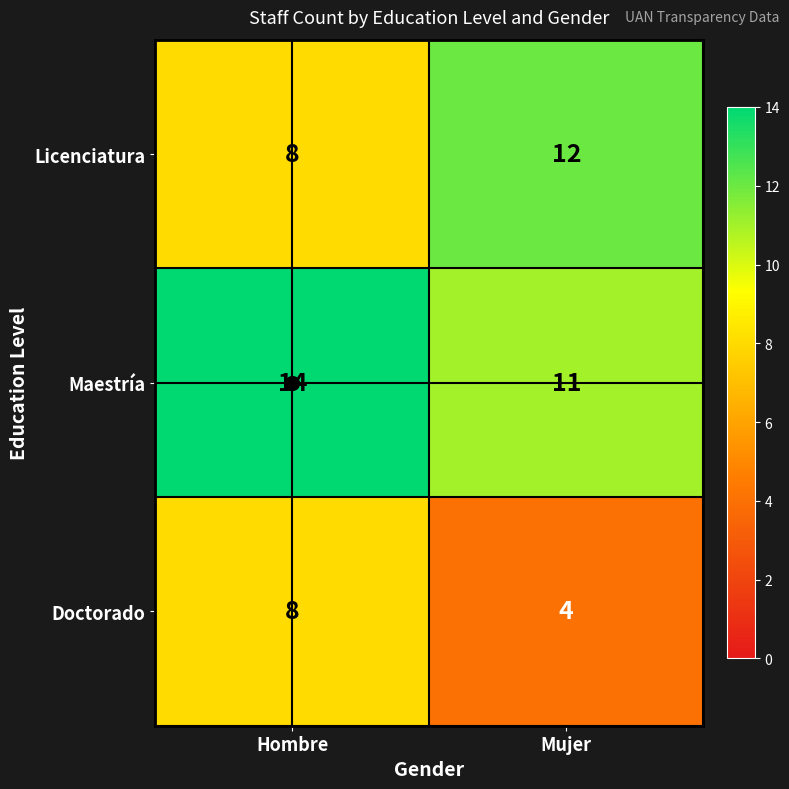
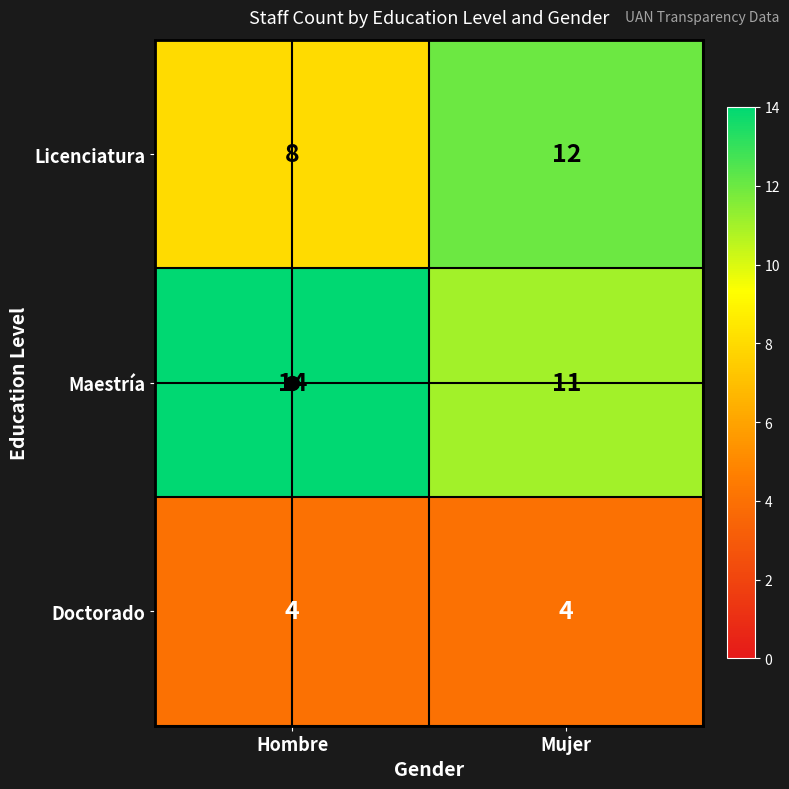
  {
    "Licenciatura": {
      "Hombre": 8,
      "Mujer": 12
    },
    "Maestría": {
      "Mujer": 11
    },
    "Doctorado": {
-     "Hombre": 8,
+     "Hombre": 4,
      "Mujer": 4
    }
  }
